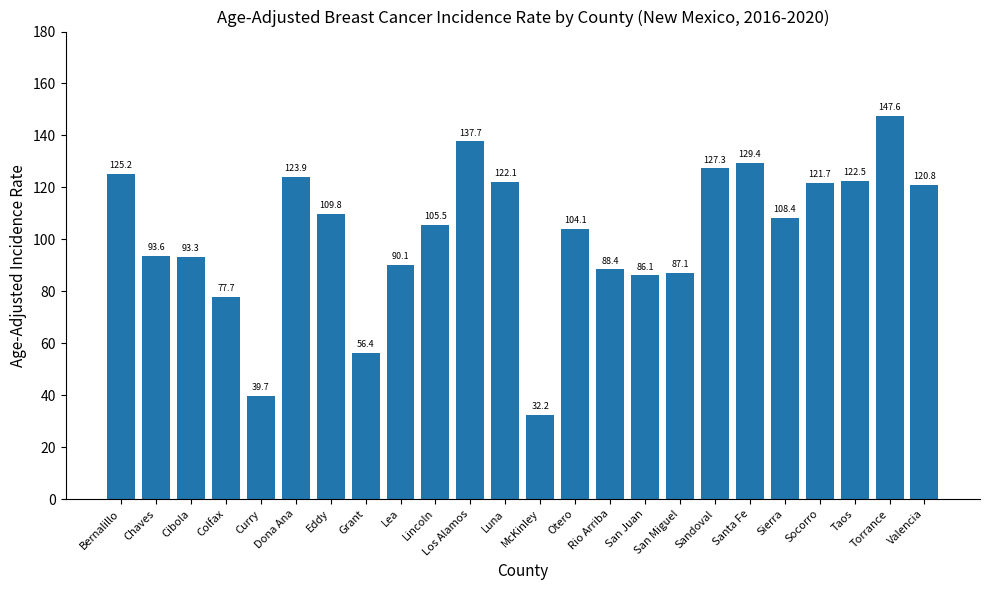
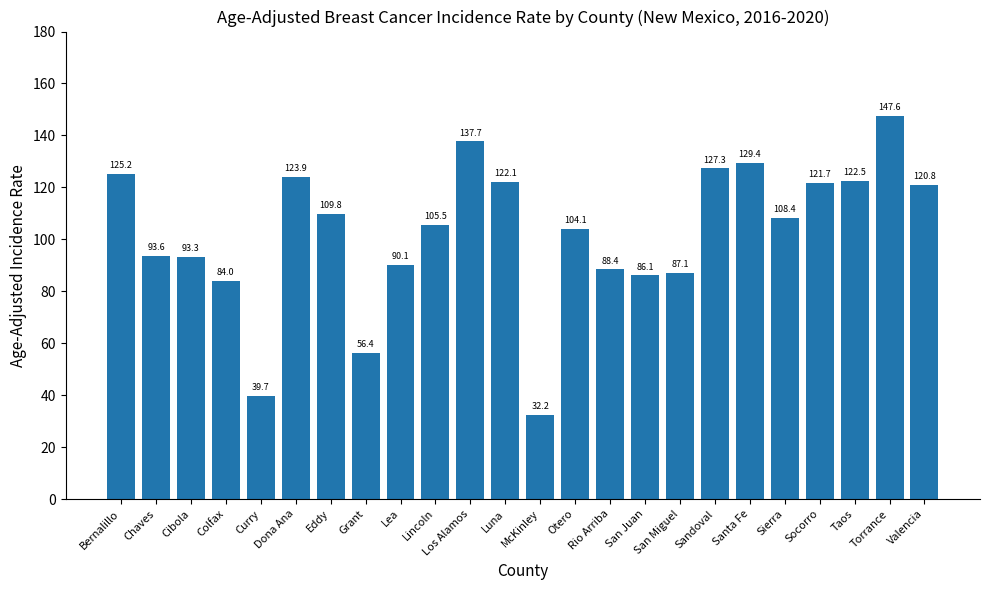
  {
    "Bernalillo": 125.2,
    "Chaves": 93.6,
    "Cibola": 93.3,
-   "Colfax": 77.7,
+   "Colfax": 84.0,
    "Curry": 39.7,
    "Dona Ana": 123.9,
    "Eddy": 109.8,
    "Grant": 56.4,
    "Lea": 90.1,
    "Lincoln": 105.5,
    "Los Alamos": 137.7,
    "Luna": 122.1,
    "McKinley": 32.2,
    "Otero": 104.1,
    "Rio Arriba": 88.4,
    "San Juan": 86.1,
    "San Miguel": 87.1,
    "Sandoval": 127.3,
    "Santa Fe": 129.4,
    "Sierra": 108.4,
    "Socorro": 121.7,
    "Taos": 122.5,
    "Torrance": 147.6,
    "Valencia": 120.8
  }
